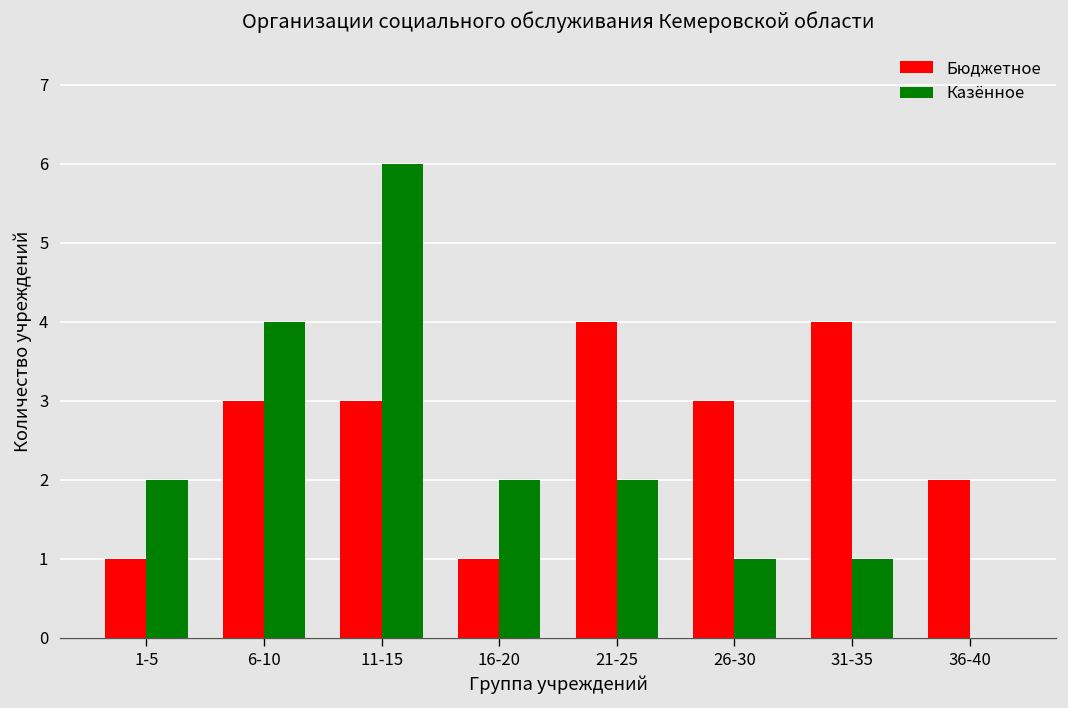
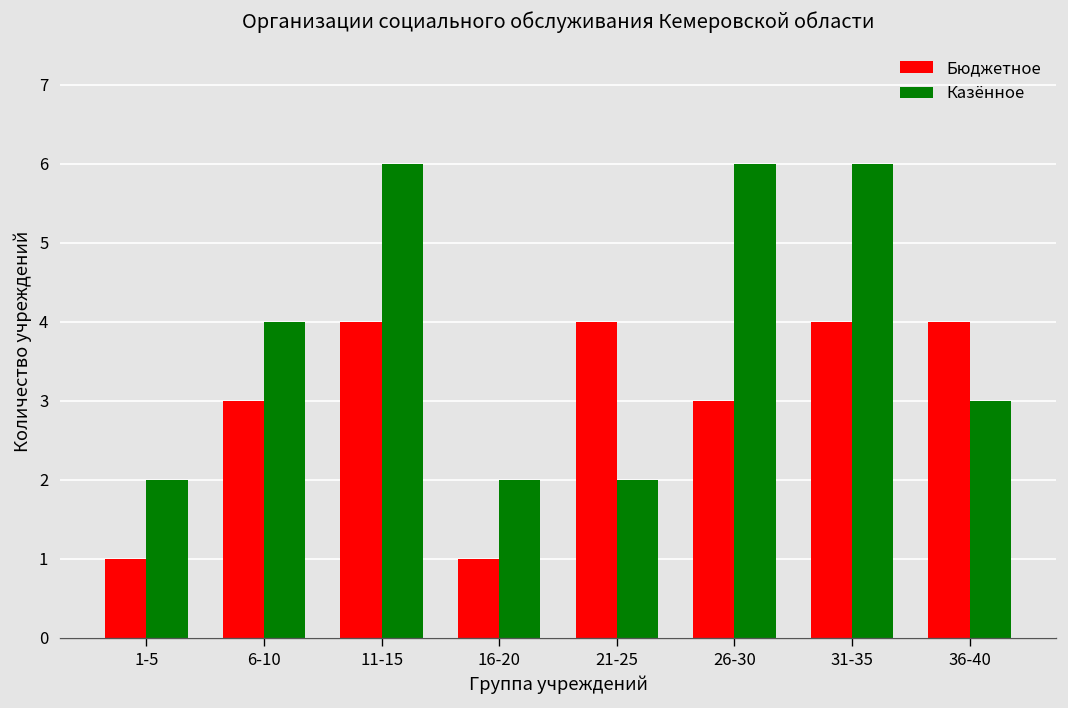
  {
    "Бюджетное": {
      "1-5": 1,
      "6-10": 3,
-     "11-15": 3,
+     "11-15": 4,
      "16-20": 1,
      "21-25": 4,
      "26-30": 3,
      "31-35": 4,
-     "36-40": 2
+     "36-40": 4
    },
    "Казённое": {
      "1-5": 2,
      "6-10": 4,
      "11-15": 6,
      "16-20": 2,
      "21-25": 2,
-     "26-30": 1,
-     "31-35": 1,
-     "36-40": 0
+     "26-30": 6,
+     "31-35": 6,
+     "36-40": 3
    }
  }
